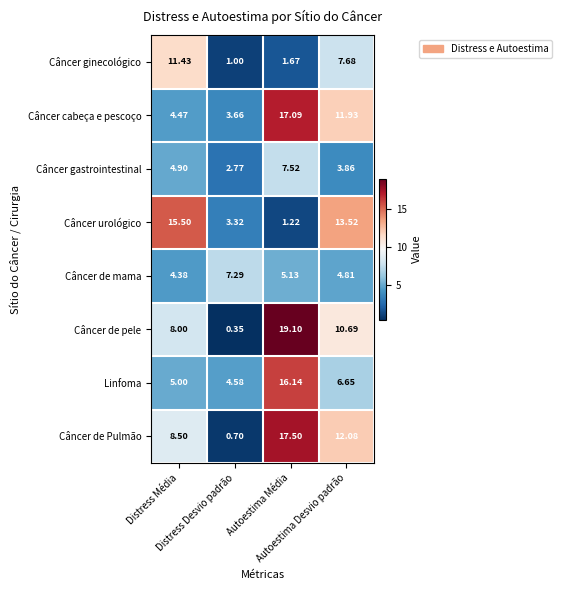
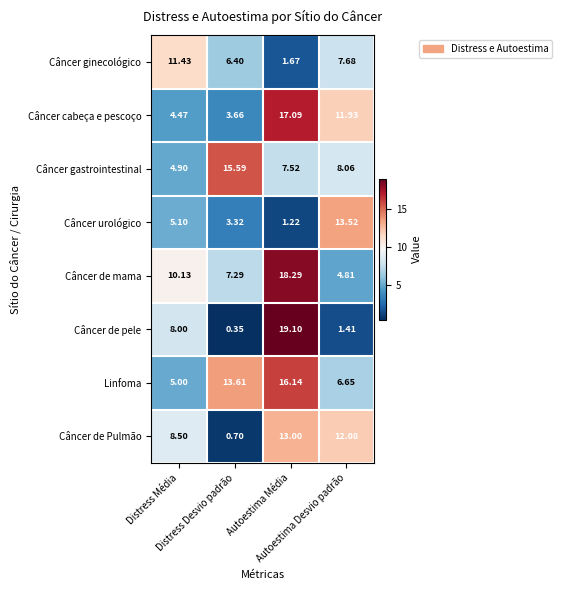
  {
    "Câncer ginecológico": {
      "Distress Média": 11.43,
-     "Distress Desvio padrão": 1.00,
+     "Distress Desvio padrão": 6.40,
      "Autoestima Média": 1.67,
      "Autoestima Desvio padrão": 7.68
    },
    "Câncer cabeça e pescoço": {
      "Distress Média": 4.47,
      "Distress Desvio padrão": 3.66,
      "Autoestima Média": 17.09,
      "Autoestima Desvio padrão": 11.93
    },
    "Câncer gastrointestinal": {
      "Distress Média": 4.90,
-     "Distress Desvio padrão": 2.77,
+     "Distress Desvio padrão": 15.59,
      "Autoestima Média": 7.52,
-     "Autoestima Desvio padrão": 3.86
+     "Autoestima Desvio padrão": 8.06
    },
    "Câncer urológico": {
-     "Distress Média": 15.50,
+     "Distress Média": 5.10,
      "Distress Desvio padrão": 3.32,
      "Autoestima Média": 1.22,
      "Autoestima Desvio padrão": 13.52
    },
    "Câncer de mama": {
-     "Distress Média": 4.38,
+     "Distress Média": 10.13,
      "Distress Desvio padrão": 7.29,
-     "Autoestima Média": 5.13,
+     "Autoestima Média": 18.29,
      "Autoestima Desvio padrão": 4.81
    },
    "Câncer de pele": {
      "Distress Média": 8.00,
      "Distress Desvio padrão": 0.35,
      "Autoestima Média": 19.10,
-     "Autoestima Desvio padrão": 10.69
+     "Autoestima Desvio padrão": 1.41
    },
    "Linfoma": {
      "Distress Média": 5.00,
-     "Distress Desvio padrão": 4.58,
+     "Distress Desvio padrão": 13.61,
      "Autoestima Média": 16.14,
      "Autoestima Desvio padrão": 6.65
    },
    "Câncer de Pulmão": {
      "Distress Média": 8.50,
      "Distress Desvio padrão": 0.70,
-     "Autoestima Média": 17.50,
+     "Autoestima Média": 13.00,
      "Autoestima Desvio padrão": 12.08
    }
  }
